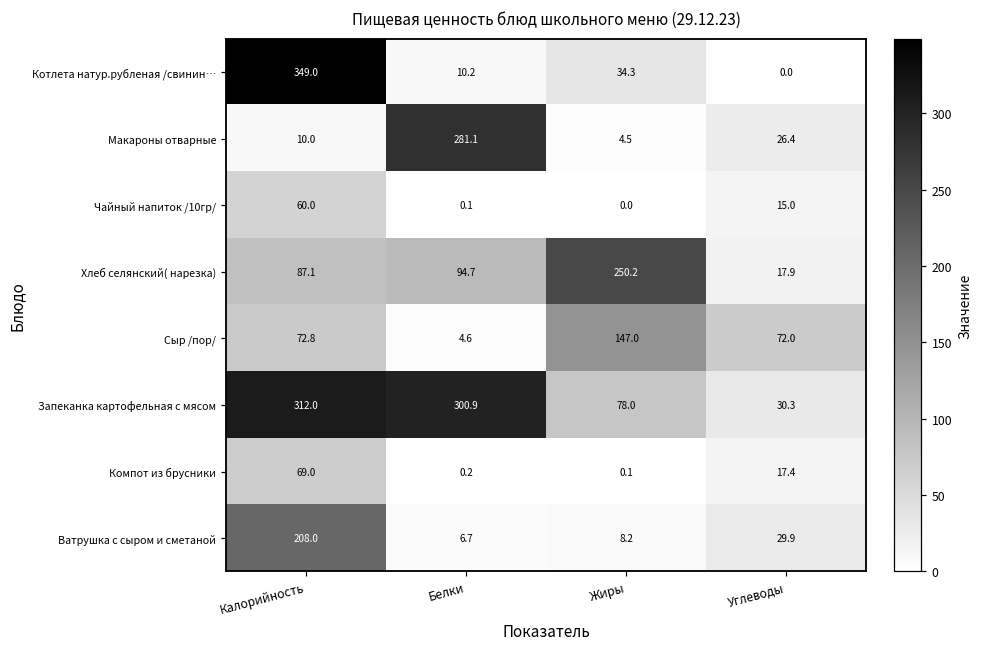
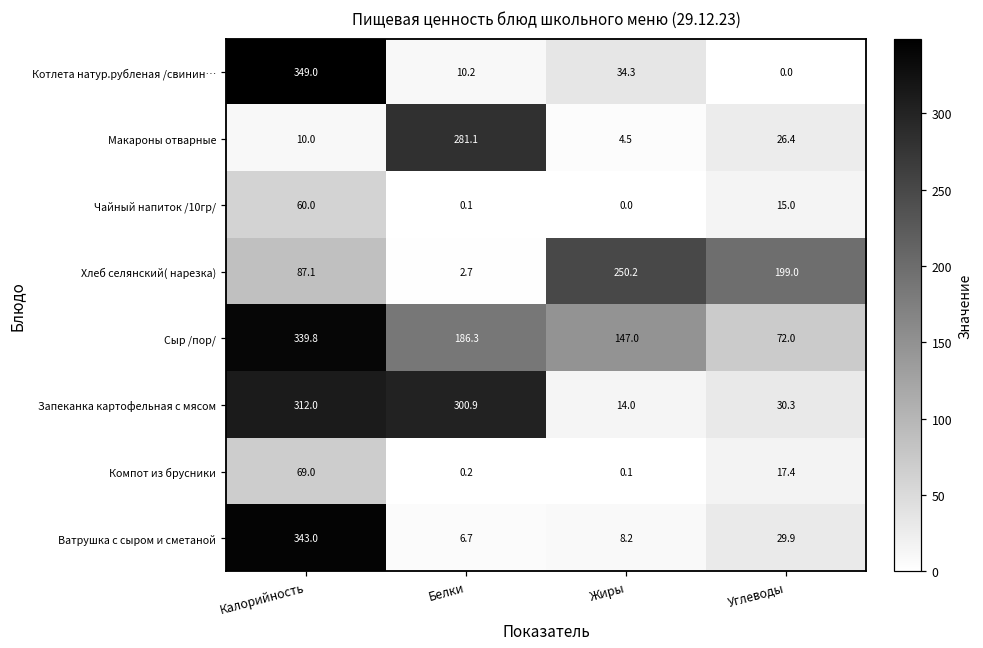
  {
    "Котлета натур.рубленая /свинин…": {
      "Калорийность": 349.0,
      "Белки": 10.2,
      "Жиры": 34.3,
      "Углеводы": 0.0
    },
    "Макароны отварные": {
      "Калорийность": 10.0,
      "Белки": 281.1,
      "Жиры": 4.5,
      "Углеводы": 26.4
    },
    "Чайный напиток /10гр/": {
      "Калорийность": 60.0,
      "Белки": 0.1,
      "Жиры": 0.0,
      "Углеводы": 15.0
    },
    "Хлеб селянский( нарезка)": {
      "Калорийность": 87.1,
-     "Белки": 94.7,
+     "Белки": 2.7,
      "Жиры": 250.2,
-     "Углеводы": 17.9
+     "Углеводы": 199.0
    },
    "Сыр /пор/": {
-     "Калорийность": 72.8,
-     "Белки": 4.6,
+     "Калорийность": 339.8,
+     "Белки": 186.3,
      "Жиры": 147.0,
      "Углеводы": 72.0
    },
    "Запеканка картофельная с мясом": {
      "Калорийность": 312.0,
      "Белки": 300.9,
-     "Жиры": 78.0,
+     "Жиры": 14.0,
      "Углеводы": 30.3
    },
    "Компот из брусники": {
      "Калорийность": 69.0,
      "Белки": 0.2,
      "Жиры": 0.1,
      "Углеводы": 17.4
    },
    "Ватрушка с сыром и сметаной": {
-     "Калорийность": 208.0,
+     "Калорийность": 343.0,
      "Белки": 6.7,
      "Жиры": 8.2,
      "Углеводы": 29.9
    }
  }
